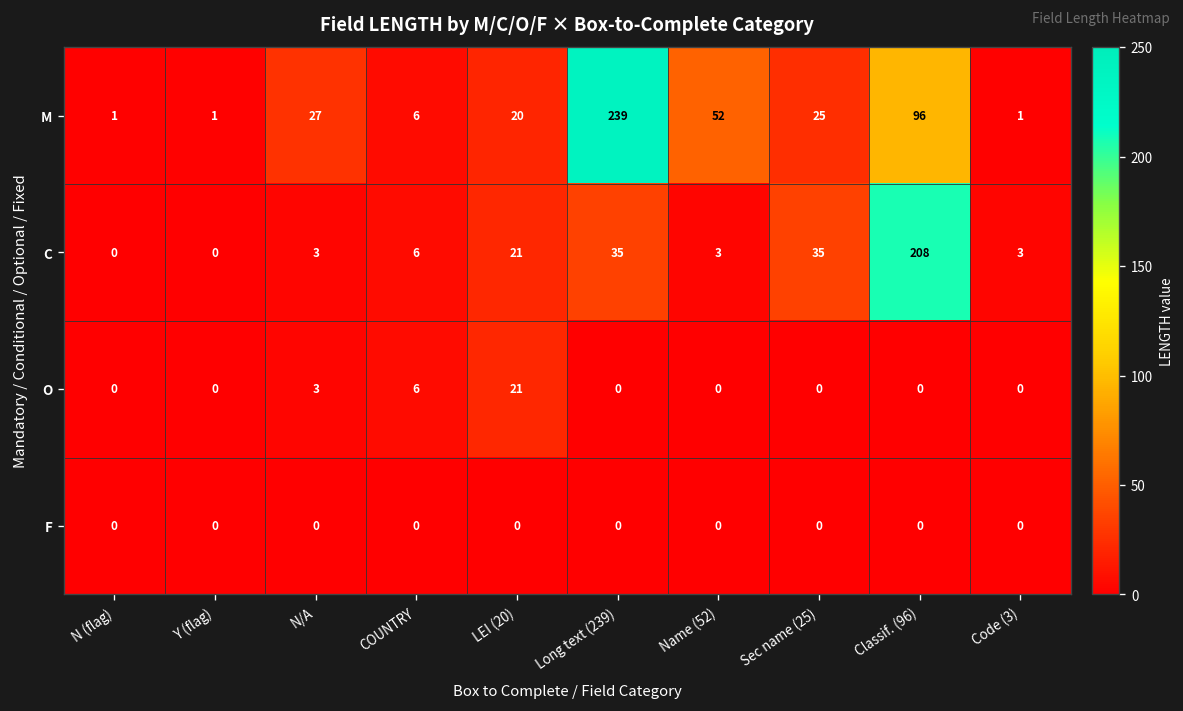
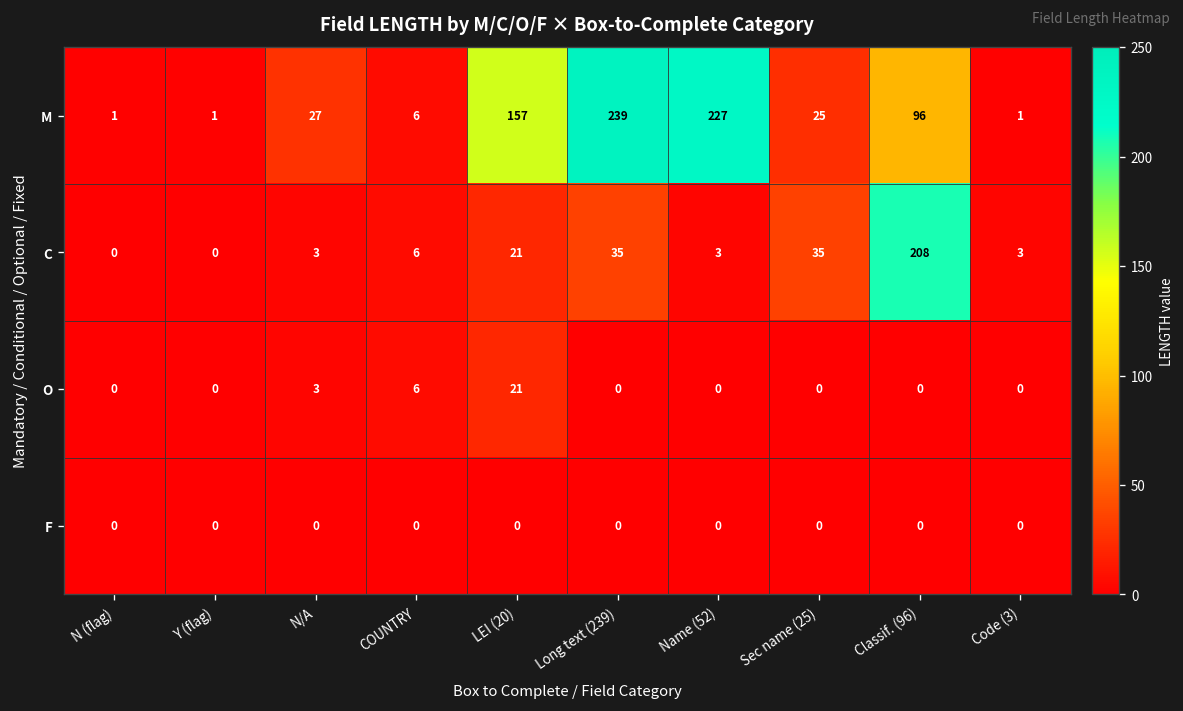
  {
    "M": {
      "N (flag)": 1,
      "Y (flag)": 1,
      "N/A": 27,
      "COUNTRY": 6,
-     "LEI (20)": 20,
+     "LEI (20)": 157,
      "Long text (239)": 239,
-     "Name (52)": 52,
+     "Name (52)": 227,
      "Sec name (25)": 25,
      "Classif. (96)": 96,
      "Code (3)": 1
    },
    "C": {
      "N (flag)": 0,
      "Y (flag)": 0,
      "N/A": 3,
      "COUNTRY": 6,
      "LEI (20)": 21,
      "Long text (239)": 35,
      "Name (52)": 3,
      "Sec name (25)": 35,
      "Classif. (96)": 208,
      "Code (3)": 3
    },
    "O": {
      "N (flag)": 0,
      "Y (flag)": 0,
      "N/A": 3,
      "COUNTRY": 6,
      "LEI (20)": 21,
      "Long text (239)": 0,
      "Name (52)": 0,
      "Sec name (25)": 0,
      "Classif. (96)": 0,
      "Code (3)": 0
    },
    "F": {
      "N (flag)": 0,
      "Y (flag)": 0,
      "N/A": 0,
      "COUNTRY": 0,
      "LEI (20)": 0,
      "Long text (239)": 0,
      "Name (52)": 0,
      "Sec name (25)": 0,
      "Classif. (96)": 0,
      "Code (3)": 0
    }
  }
